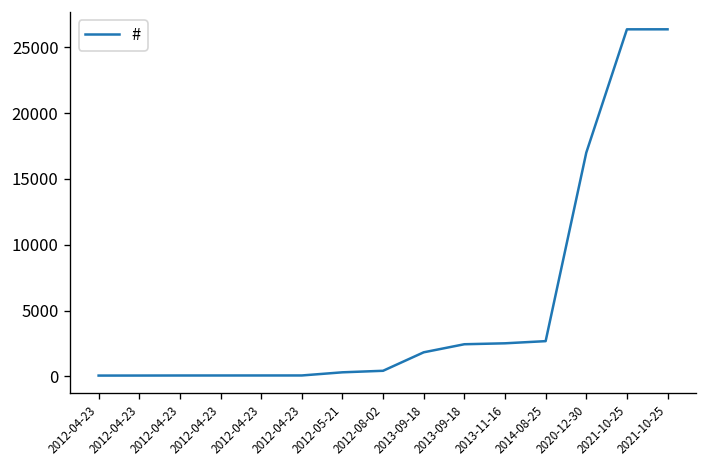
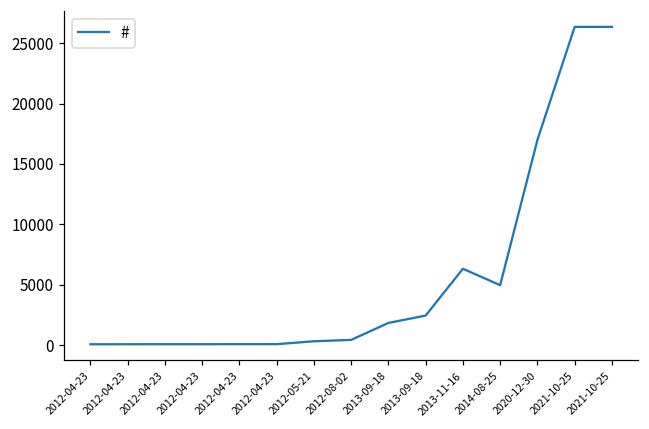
  {
    "2012-05-21": 300,
    "2012-08-02": 400,
-   "2013-11-16": 2500,
-   "2014-08-25": 2700,
+   "2013-11-16": 6300,
+   "2014-08-25": 5000,
    "2020-12-30": 17000
  }
